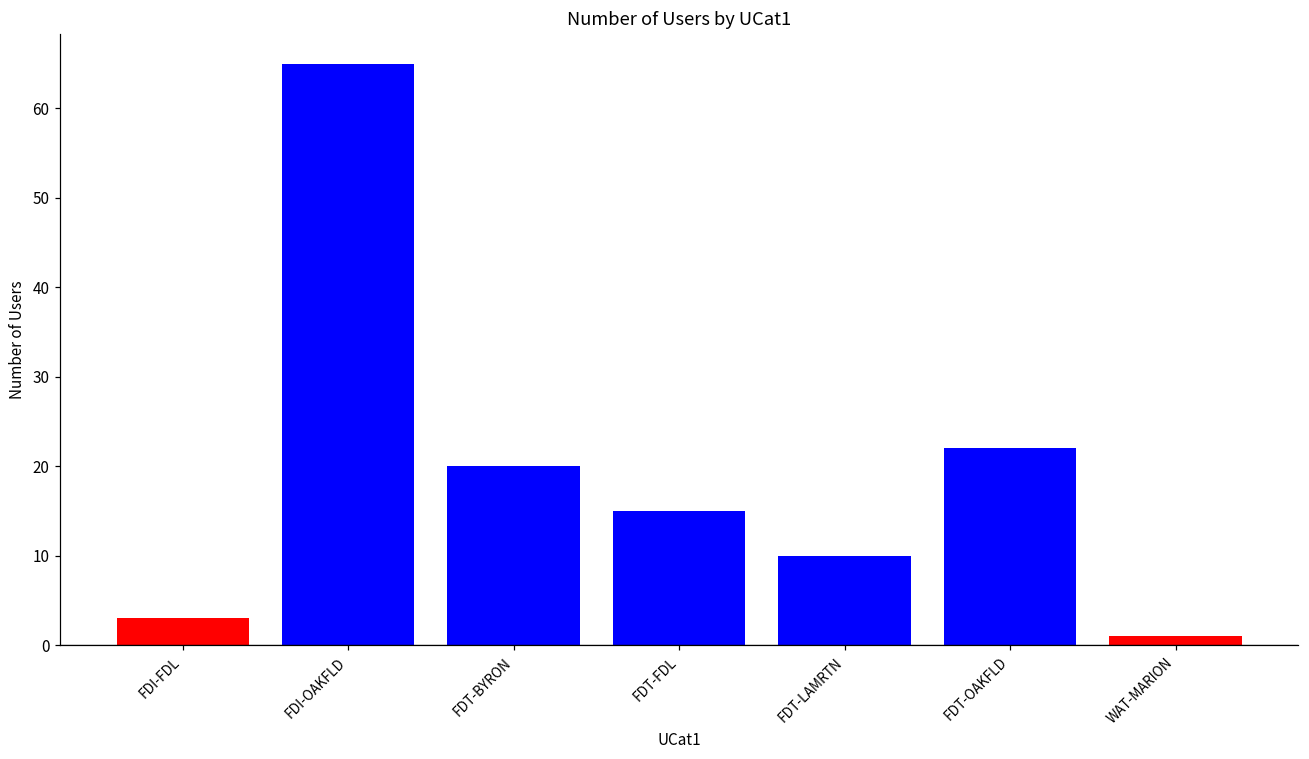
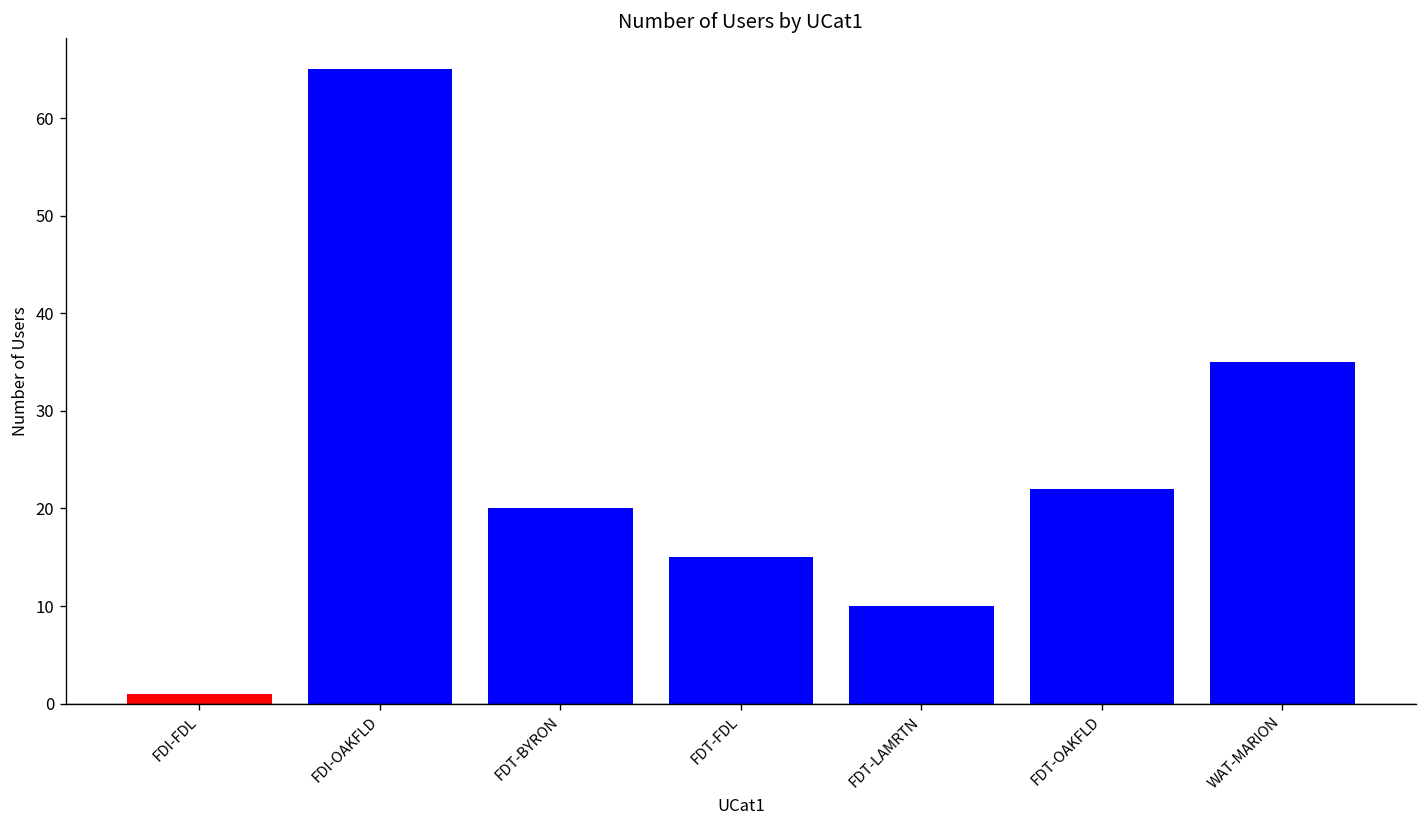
  {
-   "FDI-FDL": 3,
+   "FDI-FDL": 1,
    "FDI-OAKFLD": 65,
    "FDT-BYRON": 20,
    "FDT-FDL": 15,
    "FDT-LAMRTN": 10,
    "FDT-OAKFLD": 22,
-   "WAT-MARION": 1
+   "WAT-MARION": 35
  }
